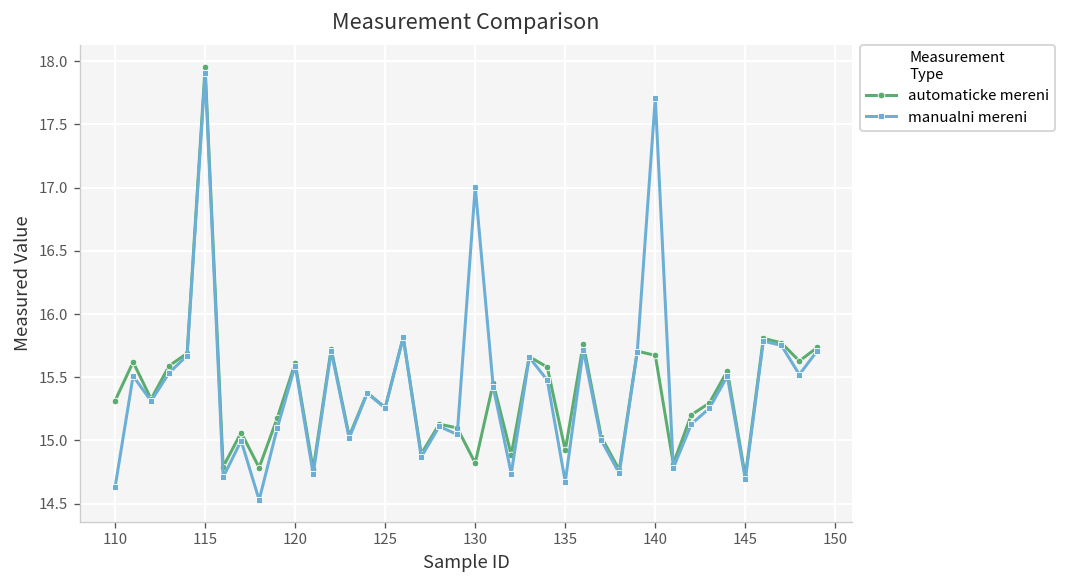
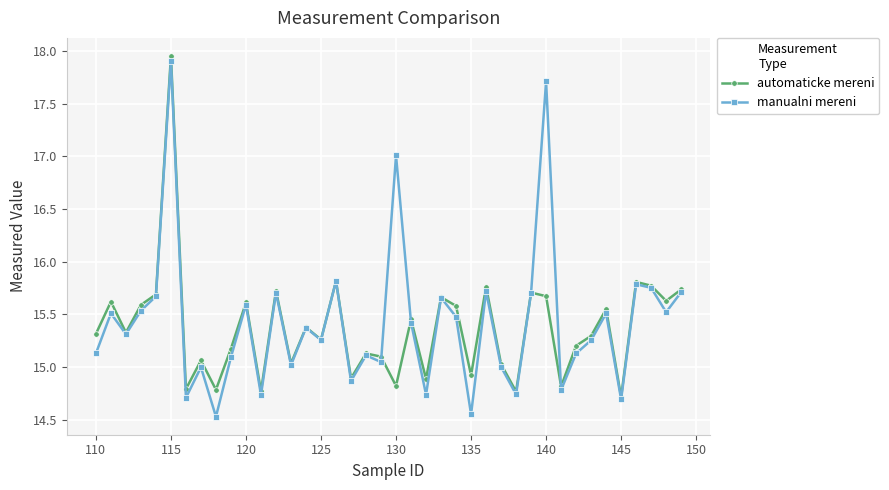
  {
    "automaticke mereni": {
      "110": 15.31,
      "115": 17.95,
      "130": 14.82,
      "135": 14.92,
      "140": 15.67
    },
    "manualni mereni": {
-     "110": 14.63,
+     "110": 15.13,
      "115": 17.91,
      "130": 17.01,
-     "135": 14.67,
+     "135": 14.55,
      "140": 17.71
    }
  }
